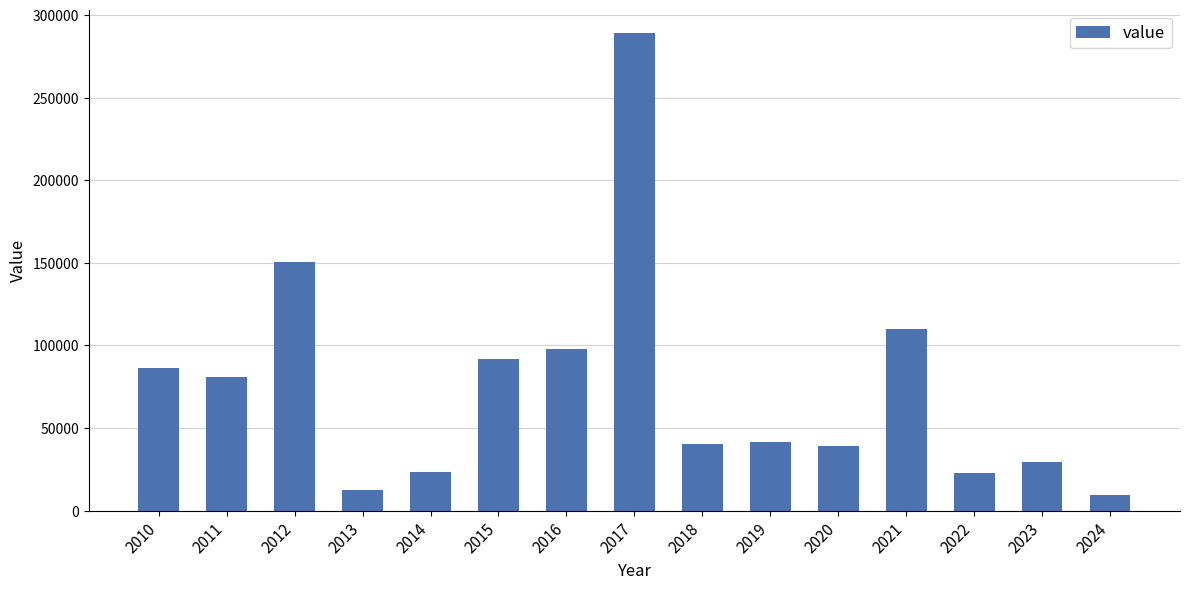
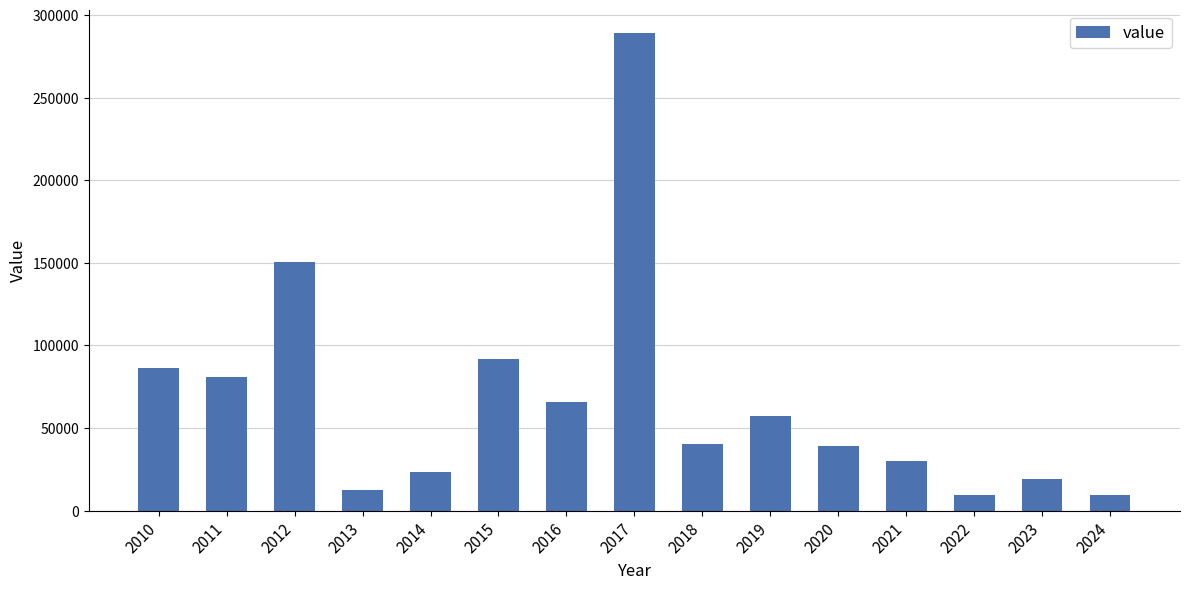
  {
    "2010": 86000,
    "2011": 81000,
    "2012": 151000,
    "2013": 12000,
    "2014": 24000,
    "2015": 92000,
-   "2016": 98000,
+   "2016": 66000,
    "2017": 289000,
    "2018": 40000,
-   "2019": 42000,
+   "2019": 57000,
    "2020": 39000,
-   "2021": 110000,
-   "2022": 23000,
-   "2023": 30000,
+   "2021": 30000,
+   "2022": 10000,
+   "2023": 19000,
    "2024": 10000
  }
